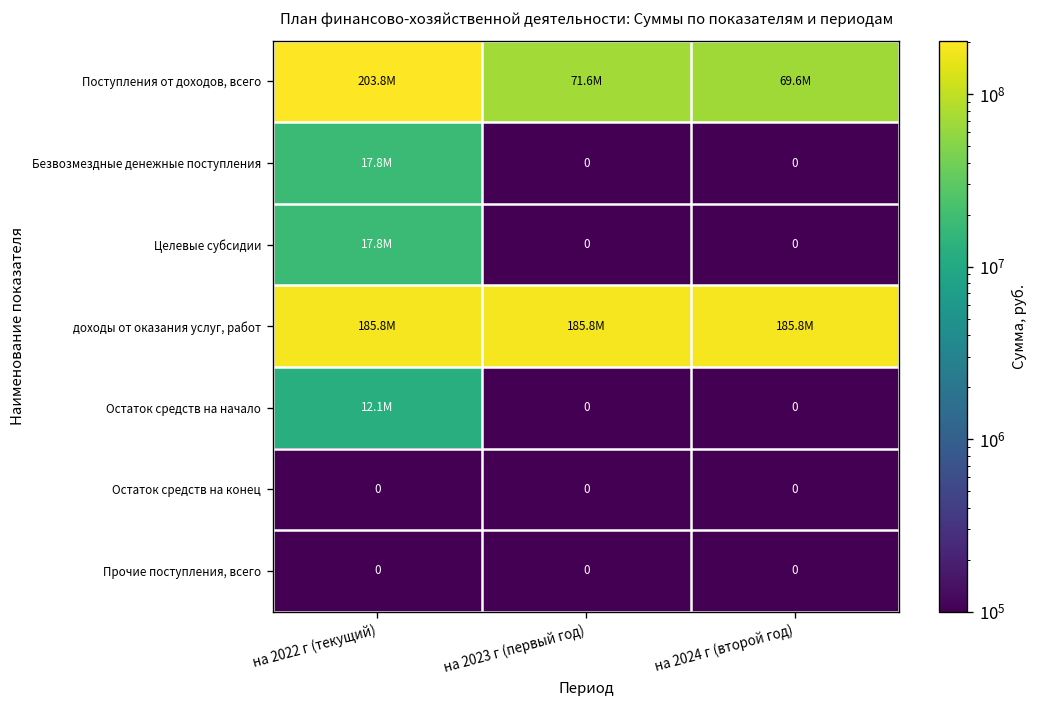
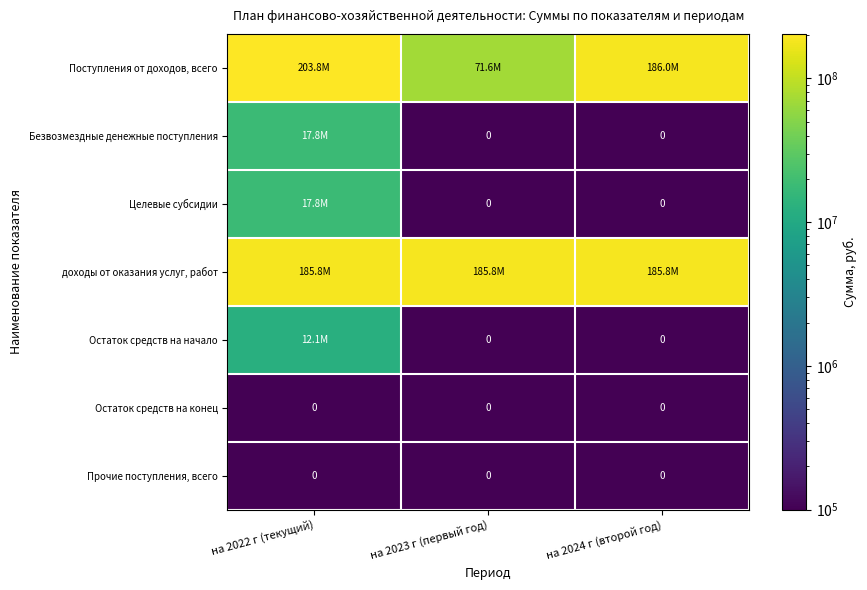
  {
    "Поступления от доходов, всего": {
      "на 2022 г (текущий)": "203.8M",
      "на 2023 г (первый год)": "71.6M",
-     "на 2024 г (второй год)": "69.6M"
+     "на 2024 г (второй год)": "186.0M"
    },
    "Безвозмездные денежные поступления": {
      "на 2022 г (текущий)": "17.8M",
      "на 2023 г (первый год)": "0",
      "на 2024 г (второй год)": "0"
    },
    "Целевые субсидии": {
      "на 2022 г (текущий)": "17.8M",
      "на 2023 г (первый год)": "0",
      "на 2024 г (второй год)": "0"
    },
    "доходы от оказания услуг, работ": {
      "на 2022 г (текущий)": "185.8M",
      "на 2023 г (первый год)": "185.8M",
      "на 2024 г (второй год)": "185.8M"
    },
    "Остаток средств на начало": {
      "на 2022 г (текущий)": "12.1M",
      "на 2023 г (первый год)": "0",
      "на 2024 г (второй год)": "0"
    },
    "Остаток средств на конец": {
      "на 2022 г (текущий)": "0",
      "на 2023 г (первый год)": "0",
      "на 2024 г (второй год)": "0"
    },
    "Прочие поступления, всего": {
      "на 2022 г (текущий)": "0",
      "на 2023 г (первый год)": "0",
      "на 2024 г (второй год)": "0"
    }
  }
